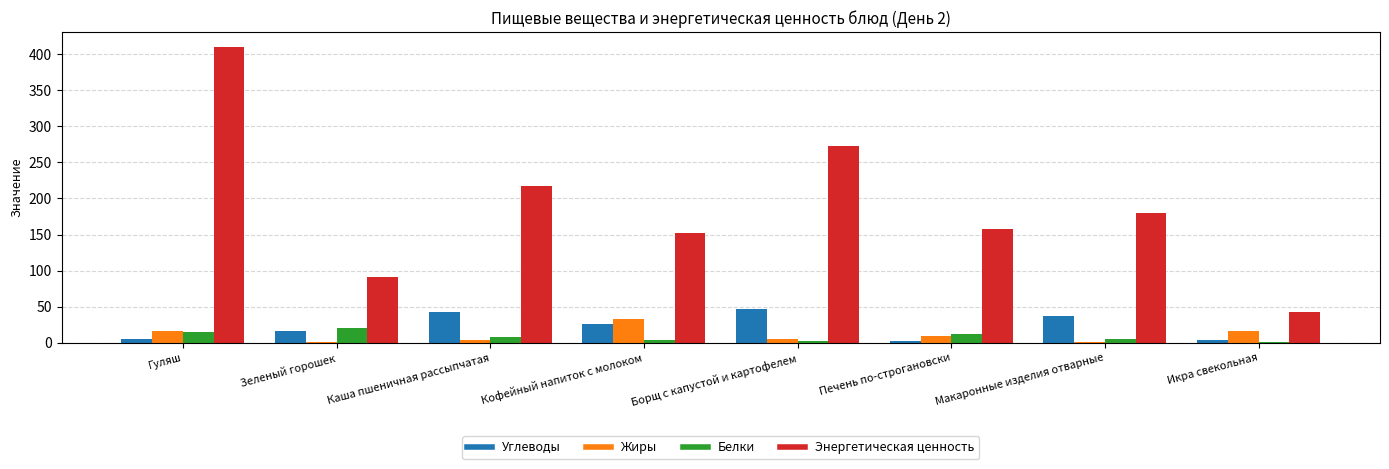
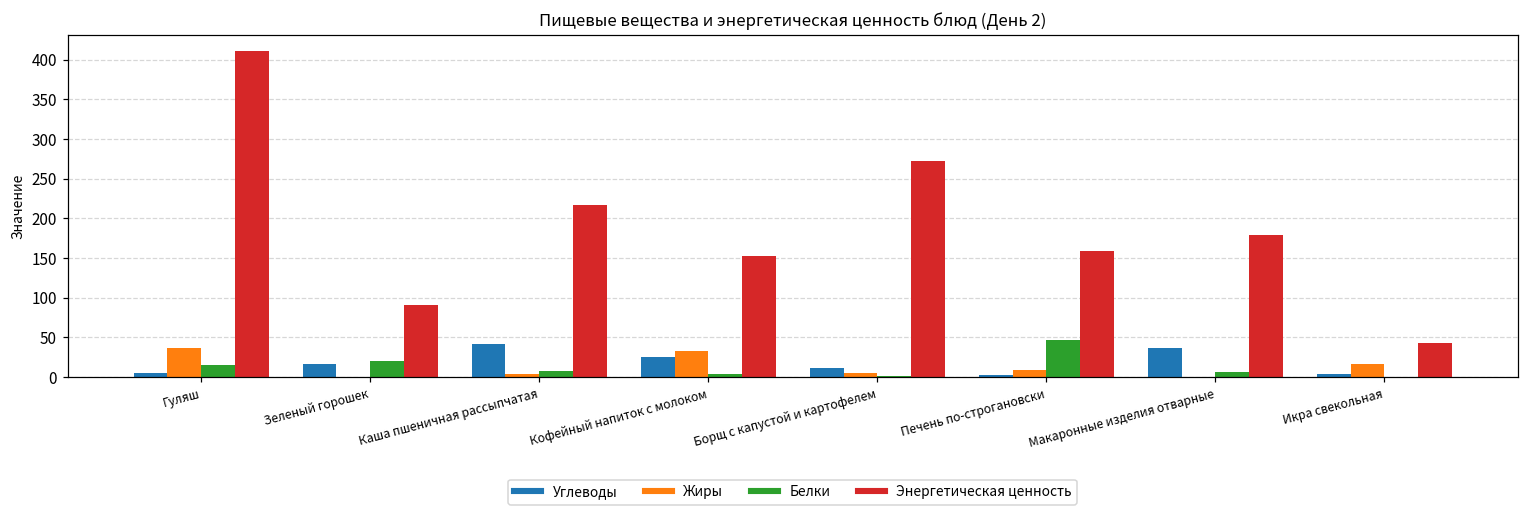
  {
    "Углеводы": {
      "Гуляш": 0,
      "Зеленый горошек": 20,
      "Каша пшеничная рассыпчатая": 40,
      "Кофейный напиток с молоком": 30,
-     "Борщ с капустой и картофелем": 50,
+     "Борщ с капустой и картофелем": 10,
      "Макаронные изделия отварные": 40,
      "Икра свекольная": 0
    },
    "Жиры": {
-     "Гуляш": 20,
+     "Гуляш": 40,
      "Каша пшеничная рассыпчатая": 0,
      "Кофейный напиток с молоком": 30,
      "Борщ с капустой и картофелем": 0,
      "Печень по-строгановски": 10,
      "Икра свекольная": 20
    },
    "Белки": {
      "Гуляш": 20,
      "Зеленый горошек": 20,
      "Каша пшеничная рассыпчатая": 10,
      "Кофейный напиток с молоком": 0,
-     "Печень по-строгановски": 10,
+     "Печень по-строгановски": 50,
      "Макаронные изделия отварные": 10
    },
    "Энергетическая ценность": {
      "Гуляш": 410,
      "Зеленый горошек": 90,
      "Каша пшеничная рассыпчатая": 220,
      "Кофейный напиток с молоком": 150,
      "Борщ с капустой и картофелем": 270,
      "Печень по-строгановски": 160,
      "Макаронные изделия отварные": 180,
      "Икра свекольная": 40
    }
  }
